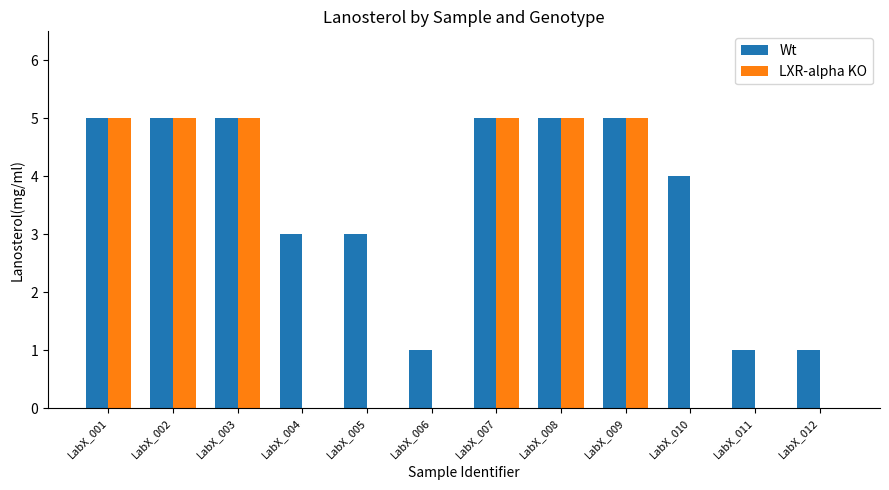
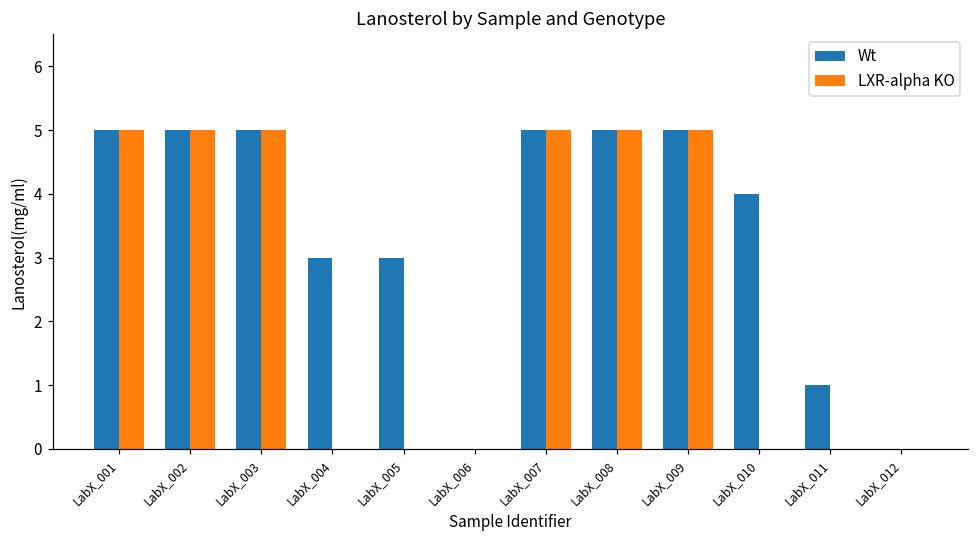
  {
    "Wt": {
      "LabX_001": 5,
      "LabX_002": 5,
      "LabX_003": 5,
      "LabX_004": 3,
      "LabX_005": 3,
-     "LabX_006": 1,
+     "LabX_006": 0,
      "LabX_007": 5,
      "LabX_008": 5,
      "LabX_009": 5,
      "LabX_010": 4,
      "LabX_011": 1,
-     "LabX_012": 1
+     "LabX_012": 0
    },
    "LXR-alpha KO": {
      "LabX_001": 5,
      "LabX_002": 5,
      "LabX_003": 5,
      "LabX_004": 0,
      "LabX_005": 0,
      "LabX_006": 0,
      "LabX_007": 5,
      "LabX_008": 5,
      "LabX_009": 5,
      "LabX_010": 0,
      "LabX_011": 0,
      "LabX_012": 0
    }
  }
